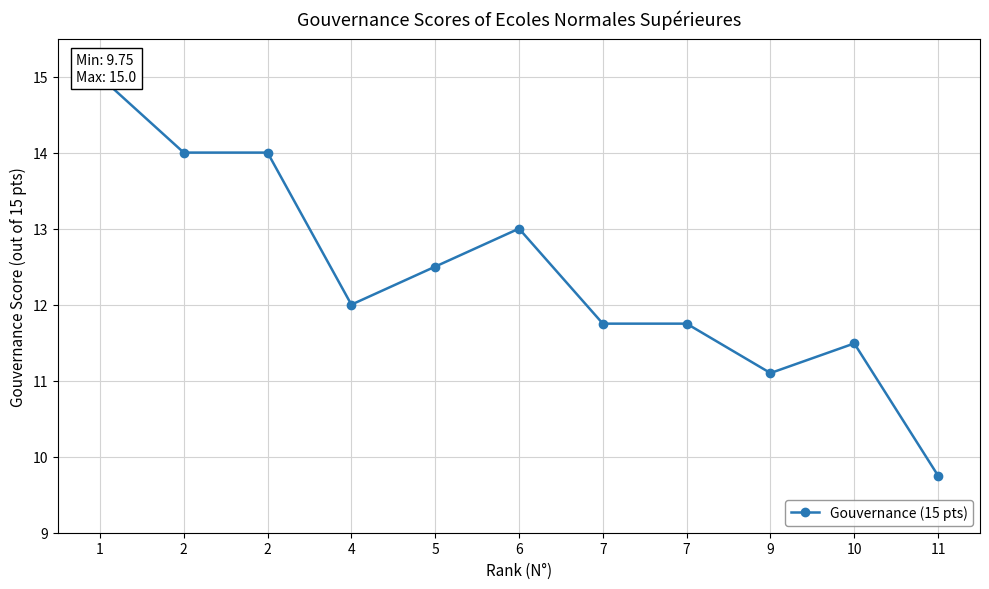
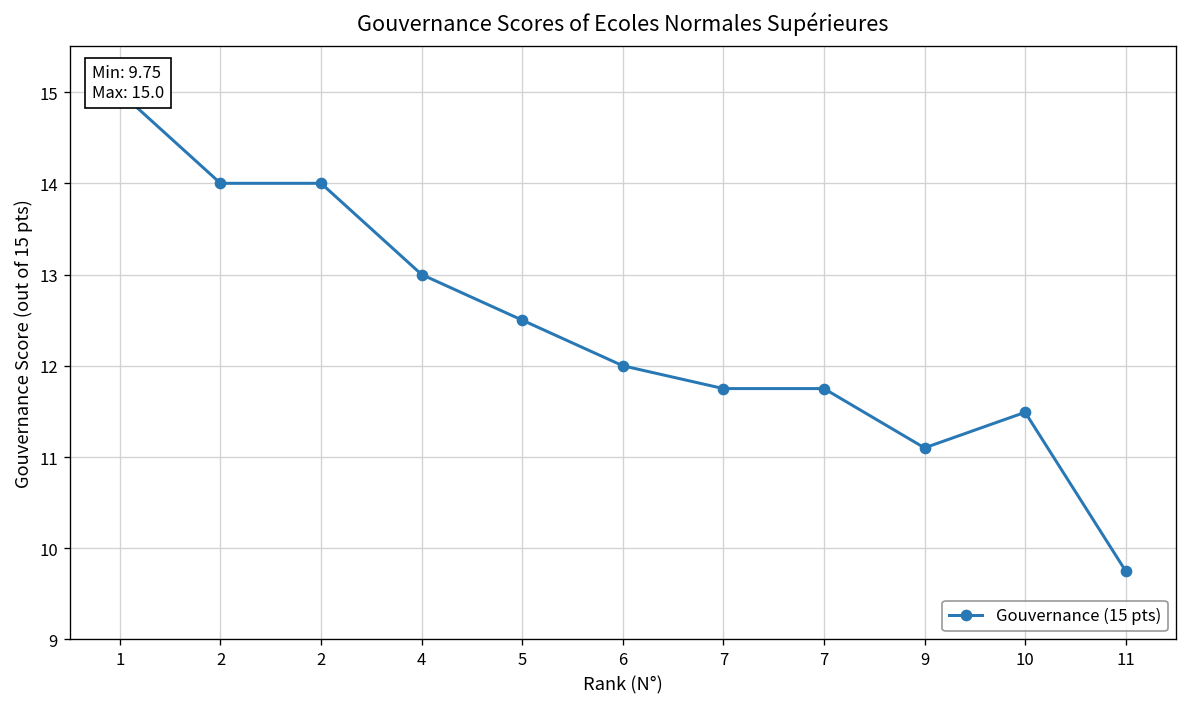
  {
-   "4": 12,
+   "4": 13,
    "5": 12.5,
-   "6": 13,
+   "6": 12,
    "9": 11.1,
    "10": 11.5,
    "11": 9.8
  }
